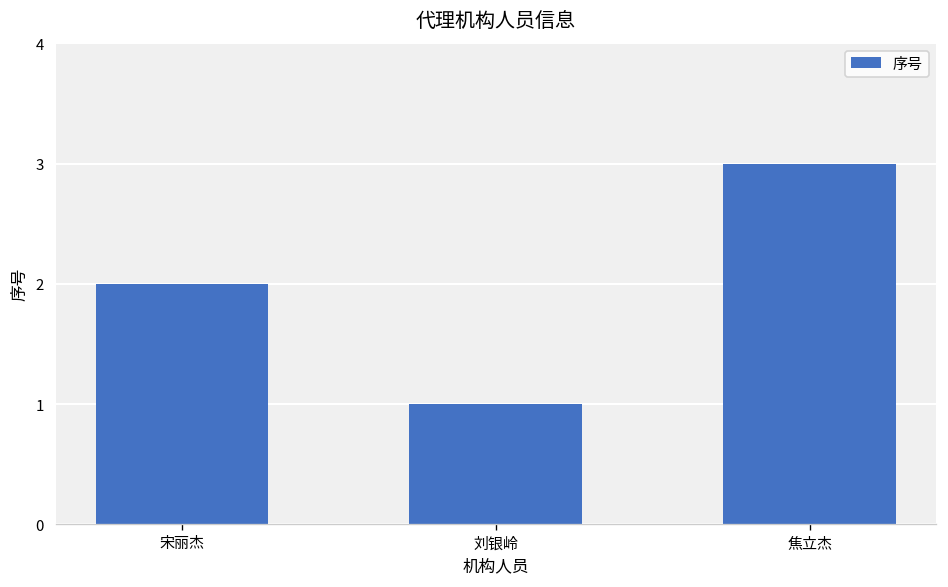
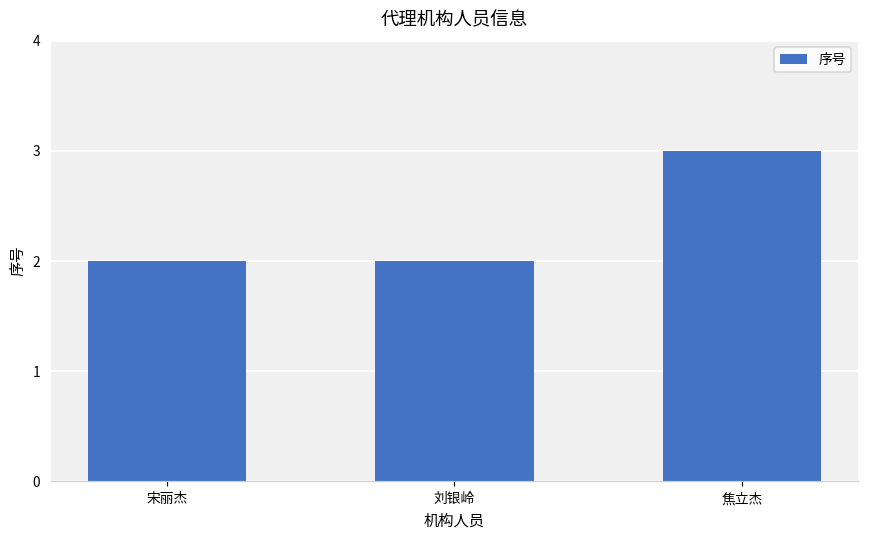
  {
    "宋丽杰": 2,
-   "刘银岭": 1,
+   "刘银岭": 2,
    "焦立杰": 3
  }
